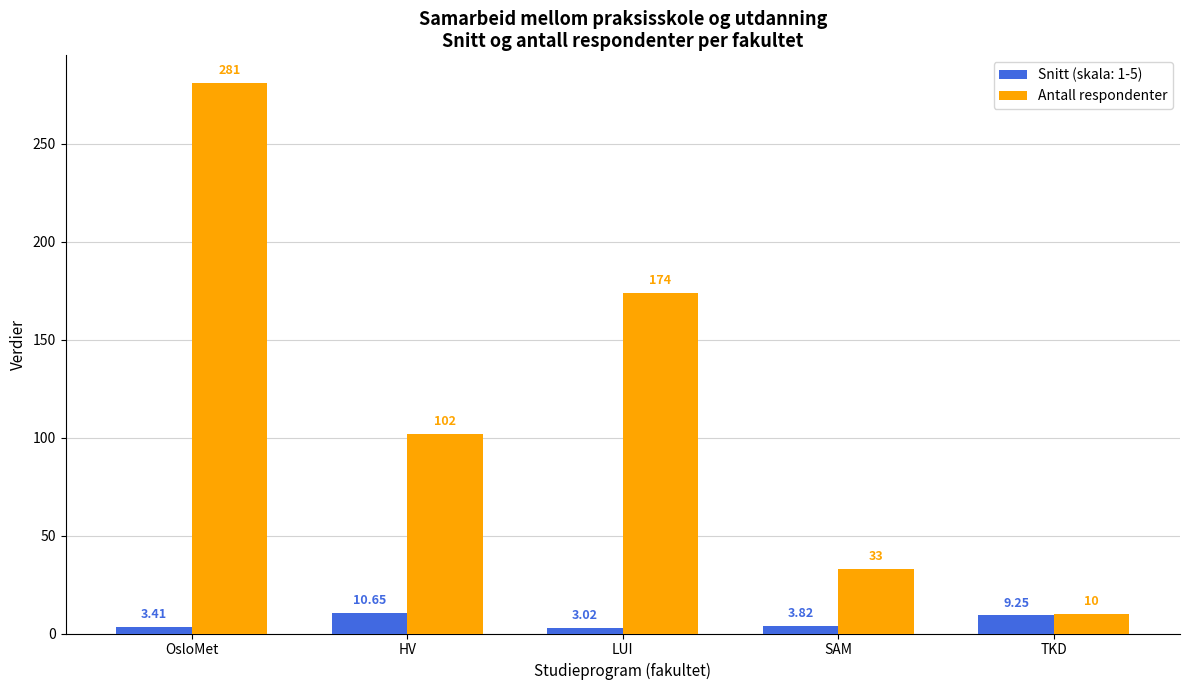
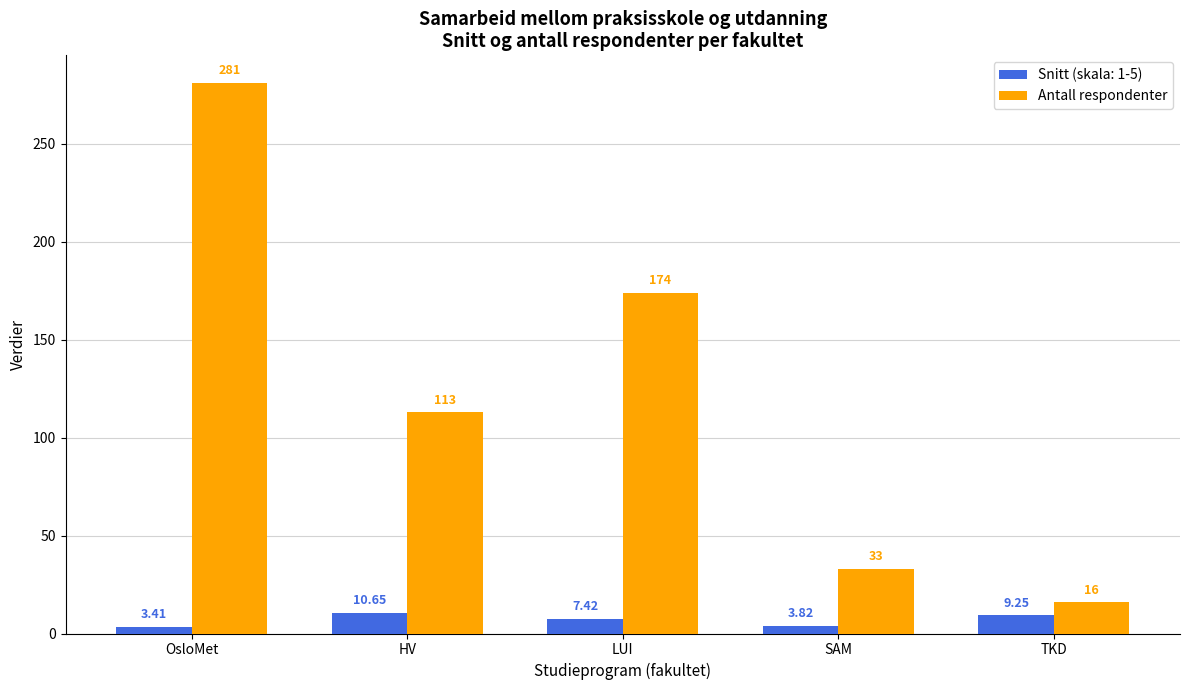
  {
    "Snitt (skala: 1-5)": {
      "OsloMet": 3.41,
      "HV": 10.65,
-     "LUI": 3.02,
+     "LUI": 7.42,
      "SAM": 3.82,
      "TKD": 9.25
    },
    "Antall respondenter": {
      "OsloMet": 281,
-     "HV": 102,
+     "HV": 113,
      "LUI": 174,
      "SAM": 33,
-     "TKD": 10
+     "TKD": 16
    }
  }
